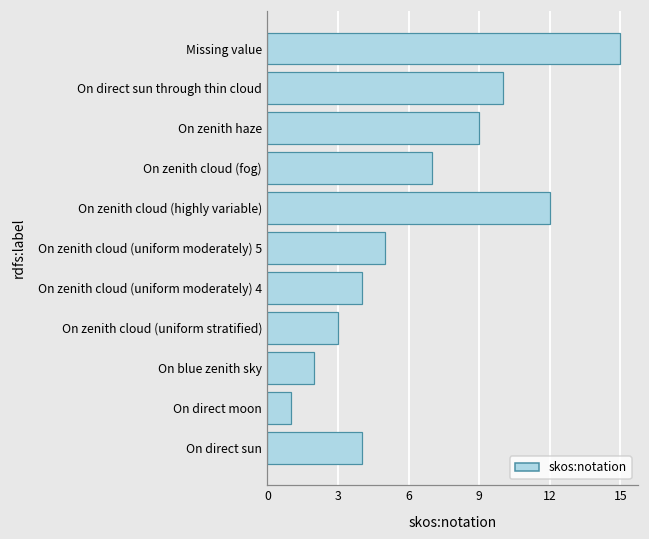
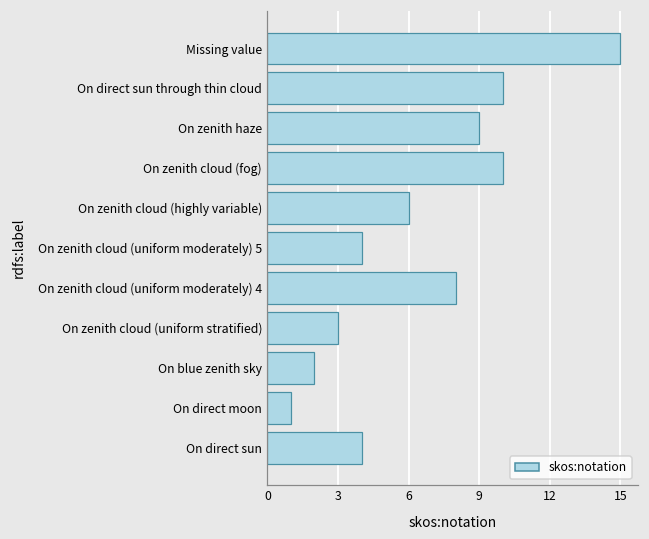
  {
    "Missing value": 15,
    "On direct sun through thin cloud": 10,
    "On zenith haze": 9,
-   "On zenith cloud (fog)": 7,
-   "On zenith cloud (highly variable)": 12,
-   "On zenith cloud (uniform moderately) 5": 5,
-   "On zenith cloud (uniform moderately) 4": 4,
+   "On zenith cloud (fog)": 10,
+   "On zenith cloud (highly variable)": 6,
+   "On zenith cloud (uniform moderately) 5": 4,
+   "On zenith cloud (uniform moderately) 4": 8,
    "On zenith cloud (uniform stratified)": 3,
    "On blue zenith sky": 2,
    "On direct moon": 1,
    "On direct sun": 4
  }
